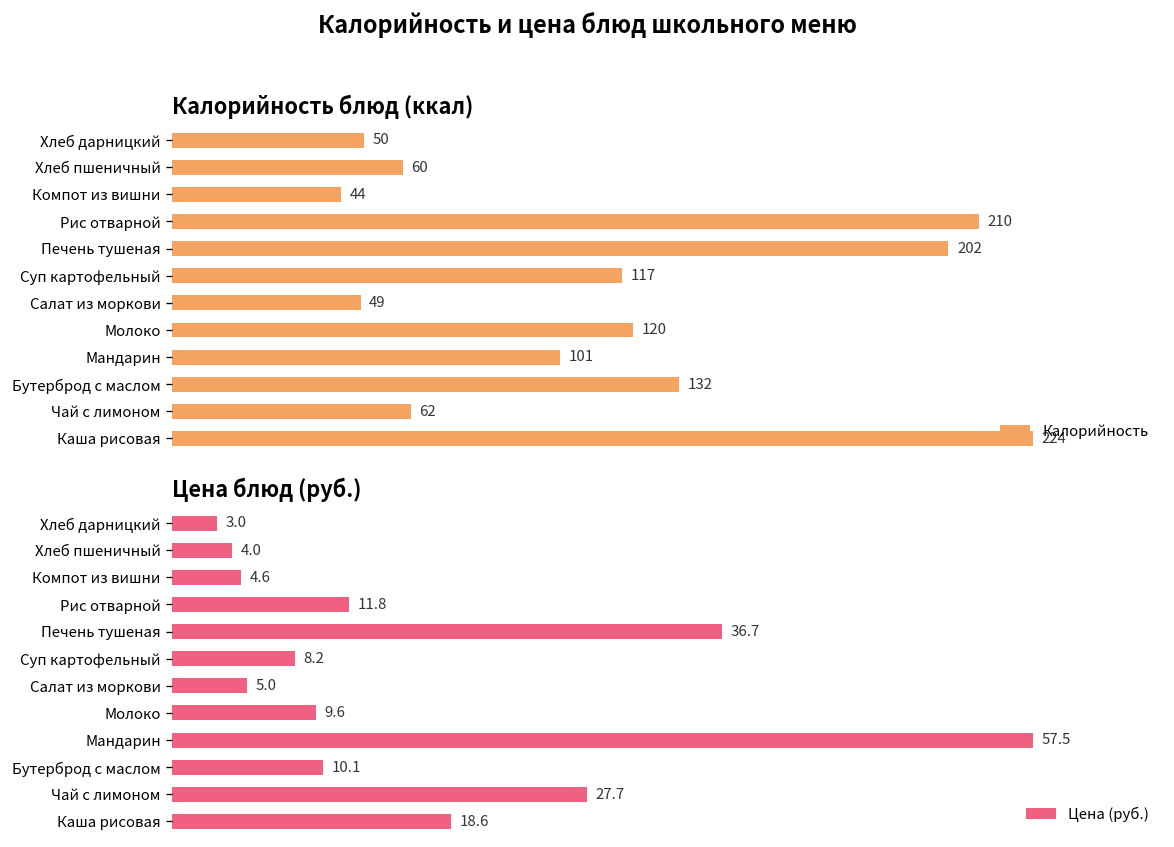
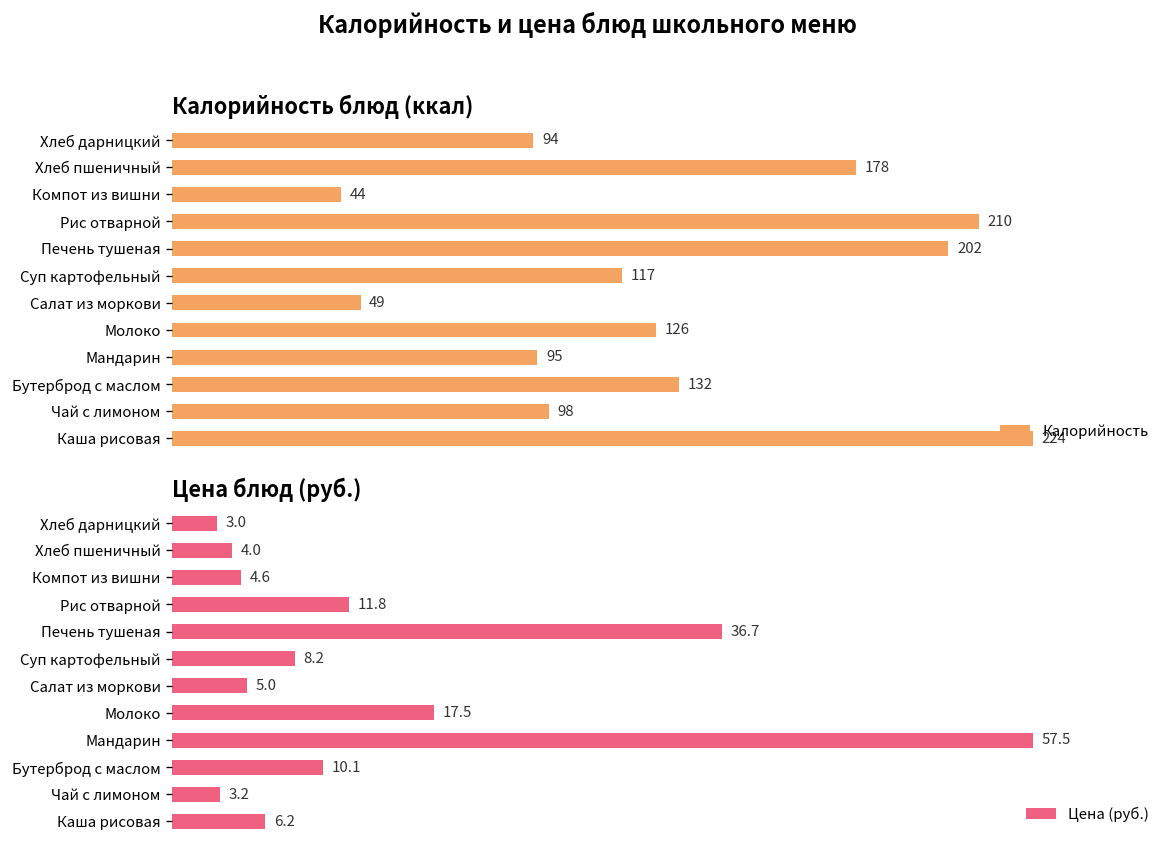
  {
    "Калорийность блюд (ккал)": {
-     "Хлеб дарницкий": 50,
-     "Хлеб пшеничный": 60,
+     "Хлеб дарницкий": 94,
+     "Хлеб пшеничный": 178,
      "Компот из вишни": 44,
      "Рис отварной": 210,
      "Печень тушеная": 202,
      "Суп картофельный": 117,
      "Салат из моркови": 49,
-     "Молоко": 120,
-     "Мандарин": 101,
+     "Молоко": 126,
+     "Мандарин": 95,
      "Бутерброд с маслом": 132,
-     "Чай с лимоном": 62,
+     "Чай с лимоном": 98,
      "Каша рисовая": 224
    },
    "Цена блюд (руб.)": {
      "Хлеб дарницкий": 3.0,
      "Хлеб пшеничный": 4.0,
      "Компот из вишни": 4.6,
      "Рис отварной": 11.8,
      "Печень тушеная": 36.7,
      "Суп картофельный": 8.2,
      "Салат из моркови": 5.0,
-     "Молоко": 9.6,
+     "Молоко": 17.5,
      "Мандарин": 57.5,
      "Бутерброд с маслом": 10.1,
-     "Чай с лимоном": 27.7,
-     "Каша рисовая": 18.6
+     "Чай с лимоном": 3.2,
+     "Каша рисовая": 6.2
    }
  }
